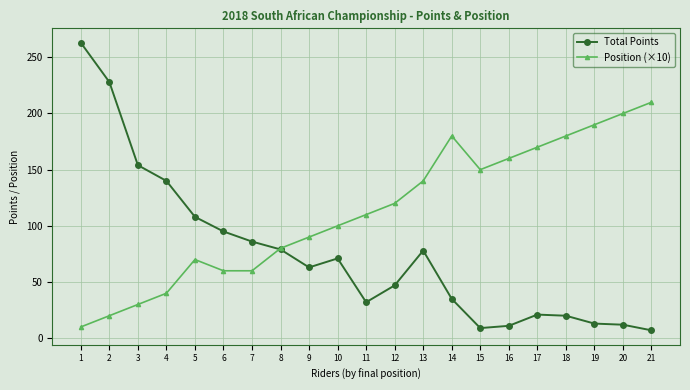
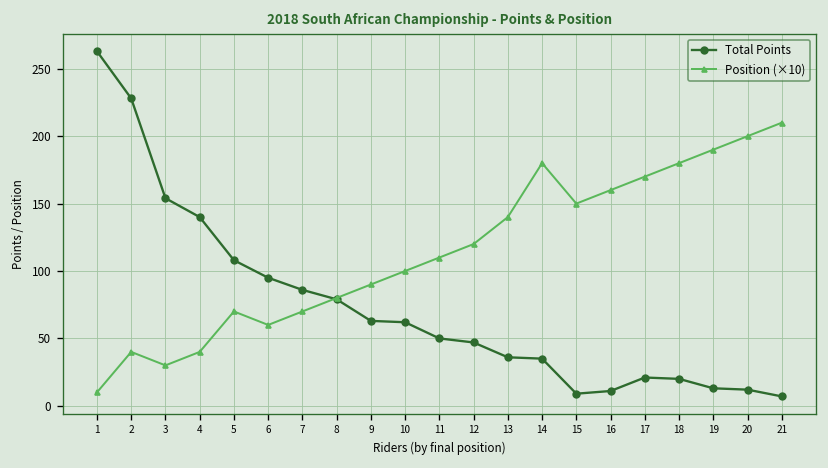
  {
    "Total Points": {
      "1": 263,
      "2": 228,
      "3": 154,
      "4": 140,
      "5": 108,
      "6": 95,
      "7": 86,
      "9": 63,
-     "10": 71,
-     "11": 32,
+     "10": 62,
+     "11": 50,
      "12": 47,
-     "13": 78,
+     "13": 36,
      "14": 35,
      "15": 9,
      "16": 11,
      "17": 21,
      "18": 20,
      "19": 13,
      "20": 12,
      "21": 7
    },
    "Position (×10)": {
      "1": 10,
-     "2": 20,
+     "2": 40,
      "3": 30,
      "4": 40,
      "5": 70,
      "6": 60,
-     "7": 60,
+     "7": 70,
      "9": 90,
      "10": 100,
      "11": 110,
      "12": 120,
      "13": 140,
      "14": 180,
      "15": 150,
      "16": 160,
      "17": 170,
      "18": 180,
      "19": 190,
      "20": 200,
      "21": 210
    }
  }
